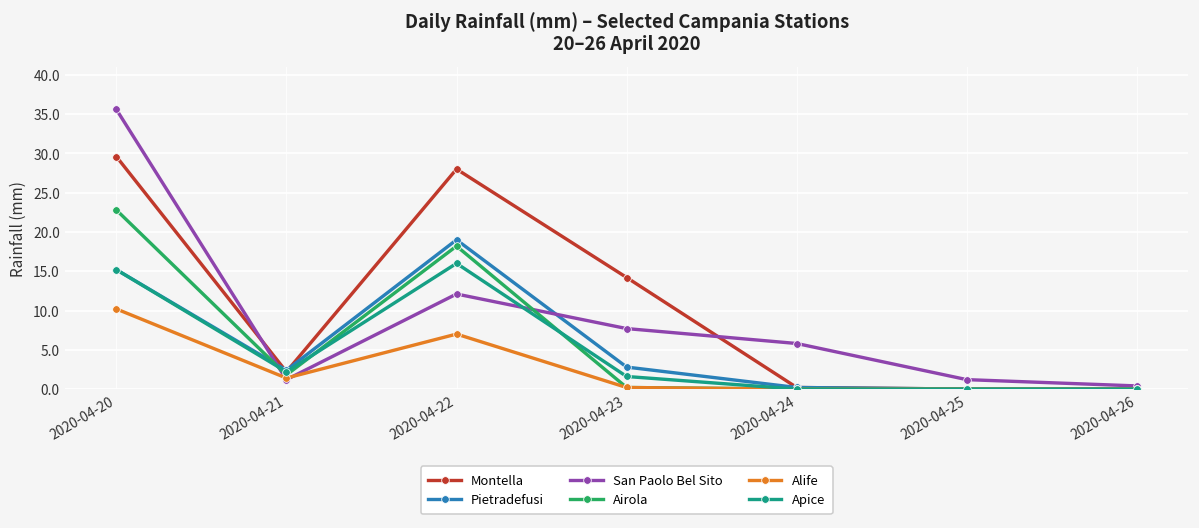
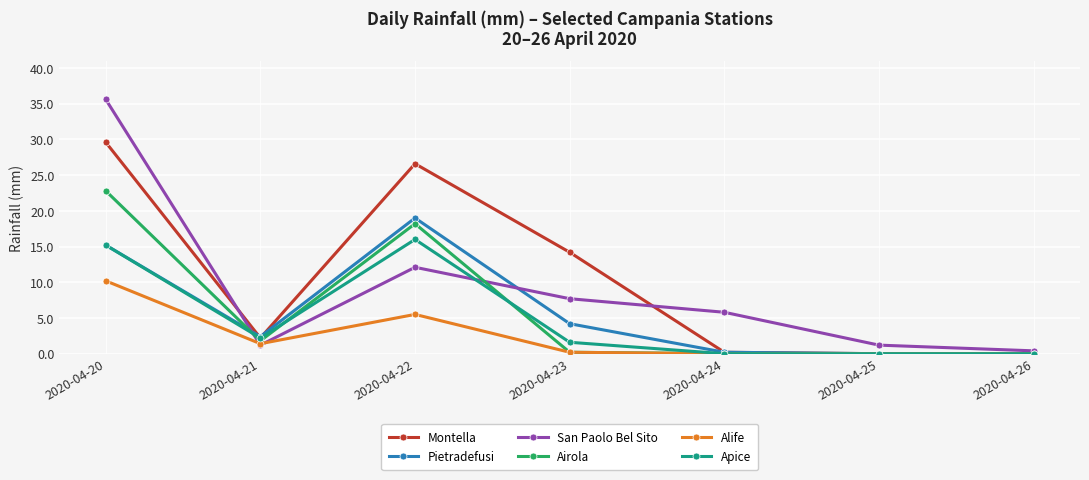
  {
    "Montella": {
      "2020-04-20": 30,
-     "2020-04-22": 28,
+     "2020-04-22": 27,
      "2020-04-23": 14
    },
    "Pietradefusi": {
      "2020-04-22": 19,
-     "2020-04-23": 3
+     "2020-04-23": 4
    },
    "San Paolo Bel Sito": {
      "2020-04-20": 36,
      "2020-04-22": 12,
      "2020-04-23": 8,
      "2020-04-24": 6,
      "2020-04-25": 1,
      "2020-04-26": 0
    },
    "Alife": {
      "2020-04-20": 10,
-     "2020-04-22": 7
+     "2020-04-22": 6
    }
  }
